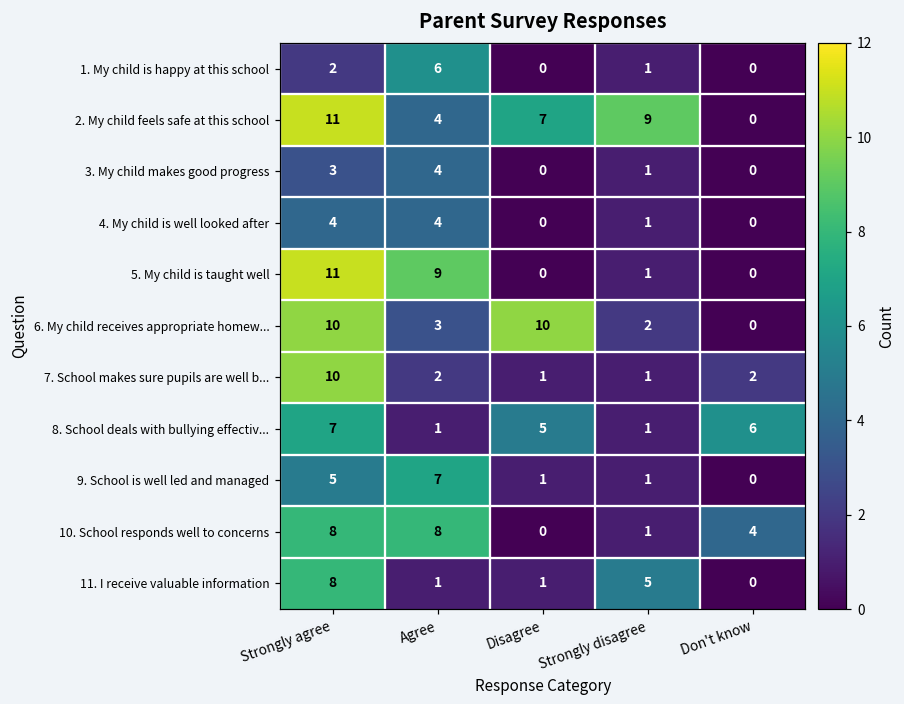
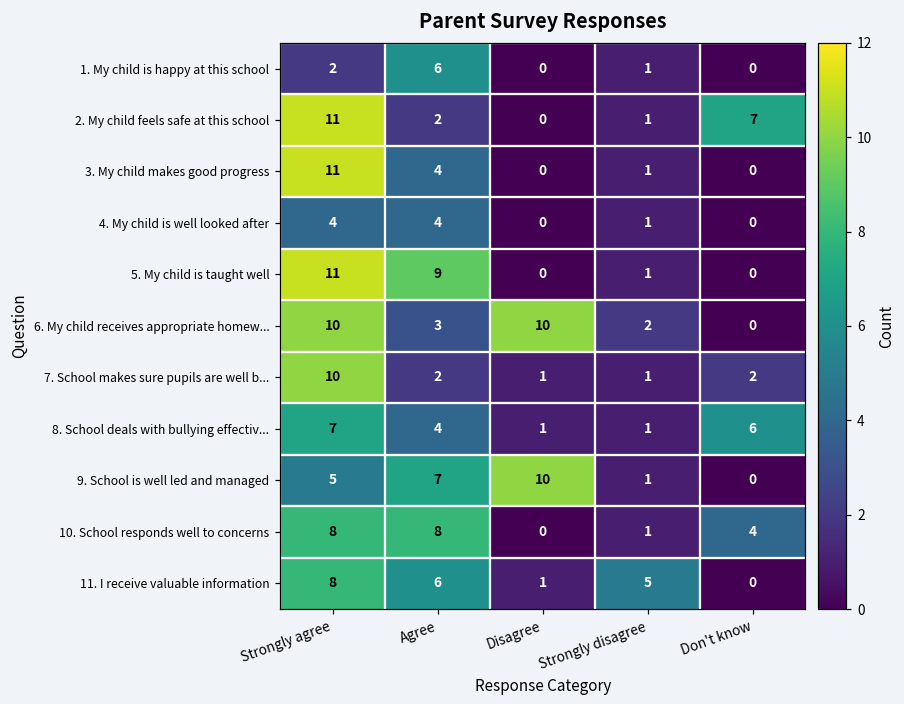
  {
    "1. My child is happy at this school": {
      "Strongly agree": 2,
      "Agree": 6,
      "Disagree": 0,
      "Strongly disagree": 1,
      "Don't know": 0
    },
    "2. My child feels safe at this school": {
      "Strongly agree": 11,
-     "Agree": 4,
-     "Disagree": 7,
-     "Strongly disagree": 9,
-     "Don't know": 0
+     "Agree": 2,
+     "Disagree": 0,
+     "Strongly disagree": 1,
+     "Don't know": 7
    },
    "3. My child makes good progress": {
-     "Strongly agree": 3,
+     "Strongly agree": 11,
      "Agree": 4,
      "Disagree": 0,
      "Strongly disagree": 1,
      "Don't know": 0
    },
    "4. My child is well looked after": {
      "Strongly agree": 4,
      "Agree": 4,
      "Disagree": 0,
      "Strongly disagree": 1,
      "Don't know": 0
    },
    "5. My child is taught well": {
      "Strongly agree": 11,
      "Agree": 9,
      "Disagree": 0,
      "Strongly disagree": 1,
      "Don't know": 0
    },
    "6. My child receives appropriate homew...": {
      "Strongly agree": 10,
      "Agree": 3,
      "Disagree": 10,
      "Strongly disagree": 2,
      "Don't know": 0
    },
    "7. School makes sure pupils are well b...": {
      "Strongly agree": 10,
      "Agree": 2,
      "Disagree": 1,
      "Strongly disagree": 1,
      "Don't know": 2
    },
    "8. School deals with bullying effectiv...": {
      "Strongly agree": 7,
-     "Agree": 1,
-     "Disagree": 5,
+     "Agree": 4,
+     "Disagree": 1,
      "Strongly disagree": 1,
      "Don't know": 6
    },
    "9. School is well led and managed": {
      "Strongly agree": 5,
      "Agree": 7,
-     "Disagree": 1,
+     "Disagree": 10,
      "Strongly disagree": 1,
      "Don't know": 0
    },
    "10. School responds well to concerns": {
      "Strongly agree": 8,
      "Agree": 8,
      "Disagree": 0,
      "Strongly disagree": 1,
      "Don't know": 4
    },
    "11. I receive valuable information": {
      "Strongly agree": 8,
-     "Agree": 1,
+     "Agree": 6,
      "Disagree": 1,
      "Strongly disagree": 5,
      "Don't know": 0
    }
  }
